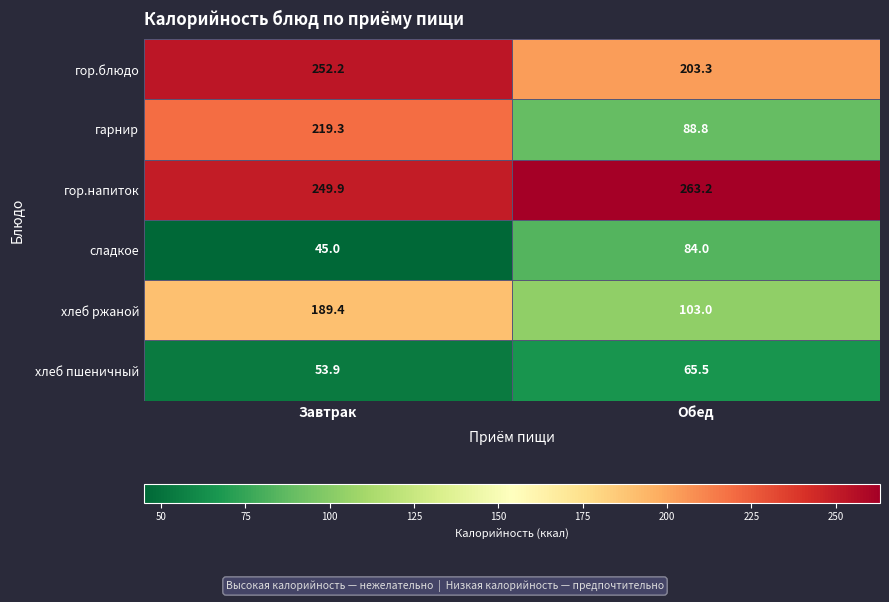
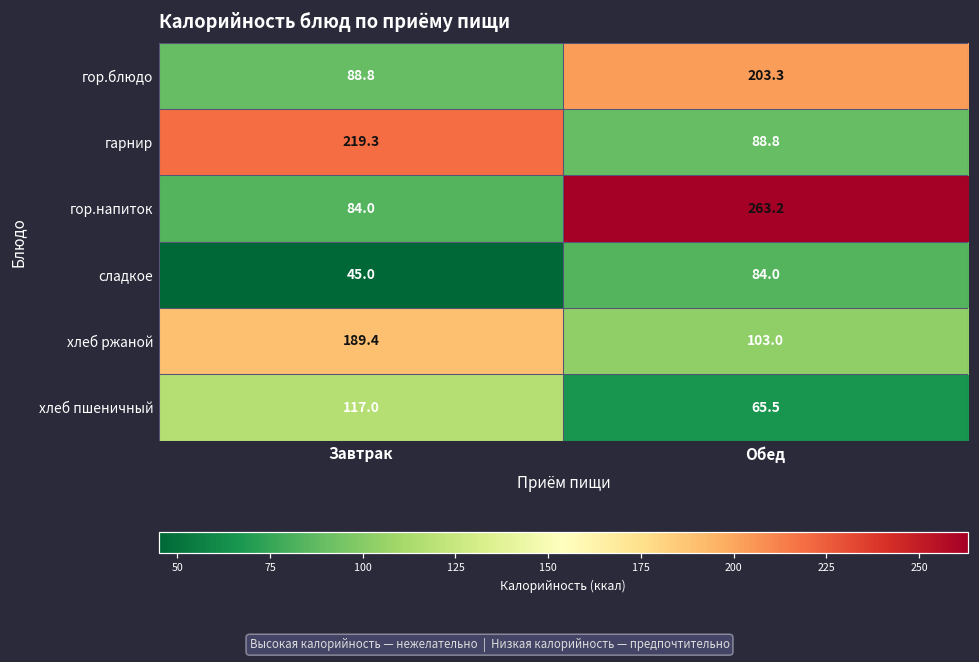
  {
    "гор.блюдо": {
-     "Завтрак": 252.2,
+     "Завтрак": 88.8,
      "Обед": 203.3
    },
    "гарнир": {
      "Завтрак": 219.3,
      "Обед": 88.8
    },
    "гор.напиток": {
-     "Завтрак": 249.9,
+     "Завтрак": 84.0,
      "Обед": 263.2
    },
    "сладкое": {
      "Завтрак": 45.0,
      "Обед": 84.0
    },
    "хлеб ржаной": {
      "Завтрак": 189.4,
      "Обед": 103.0
    },
    "хлеб пшеничный": {
-     "Завтрак": 53.9,
+     "Завтрак": 117.0,
      "Обед": 65.5
    }
  }
